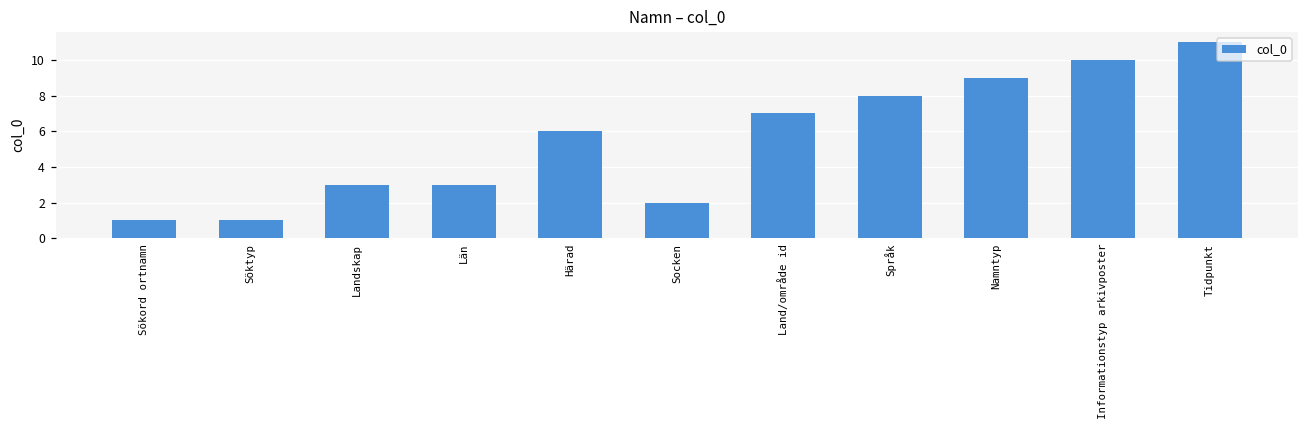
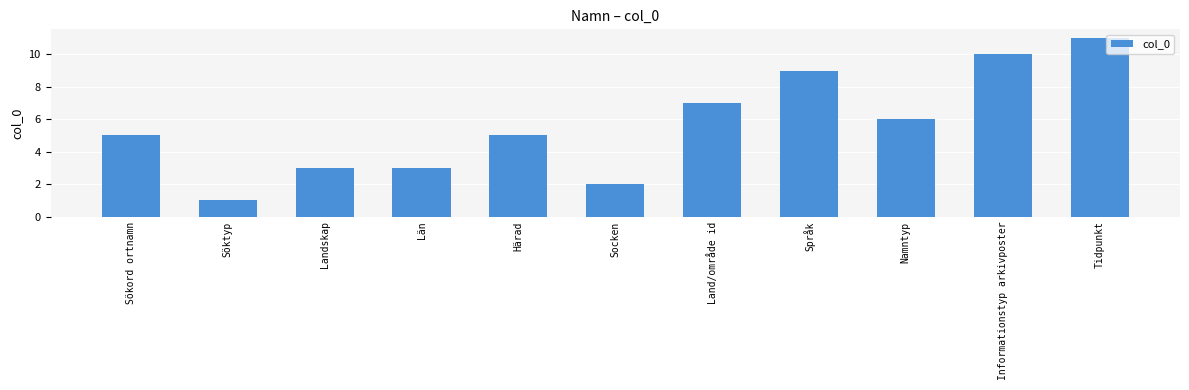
  {
-   "Sökord ortnamn": 1,
+   "Sökord ortnamn": 5,
    "Söktyp": 1,
    "Landskap": 3,
    "Län": 3,
-   "Härad": 6,
+   "Härad": 5,
    "Socken": 2,
    "Land/område id": 7,
-   "Språk": 8,
-   "Namntyp": 9,
+   "Språk": 9,
+   "Namntyp": 6,
    "Informationstyp arkivposter": 10,
    "Tidpunkt": 11
  }
